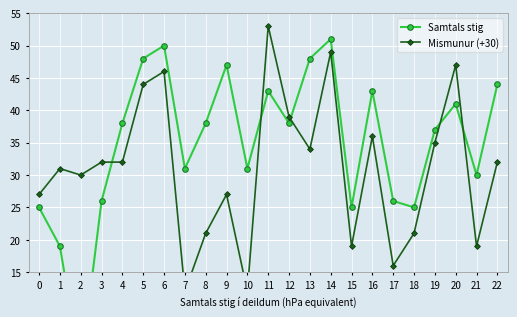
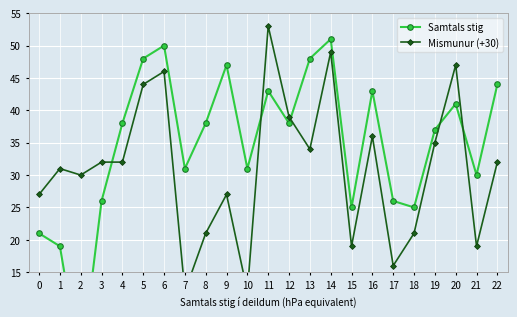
  {
    "Samtals stig": {
-     "0": 25,
+     "0": 21,
      "1": 19,
      "3": 26,
      "4": 38,
      "5": 48,
      "6": 50,
      "7": 31,
      "8": 38,
      "9": 47,
      "10": 31,
      "11": 43,
      "12": 38,
      "13": 48,
      "14": 51,
      "15": 25,
      "16": 43,
      "17": 26,
      "18": 25,
      "19": 37,
      "20": 41,
      "21": 30,
      "22": 44
    },
    "Mismunur (+30)": {
      "0": 27,
      "1": 31,
      "2": 30,
      "3": 32,
      "4": 32,
      "5": 44,
      "6": 46,
      "8": 21,
      "9": 27,
      "11": 53,
      "12": 39,
      "13": 34,
      "14": 49,
      "15": 19,
      "16": 36,
      "17": 16,
      "18": 21,
      "19": 35,
      "20": 47,
      "21": 19,
      "22": 32
    }
  }
